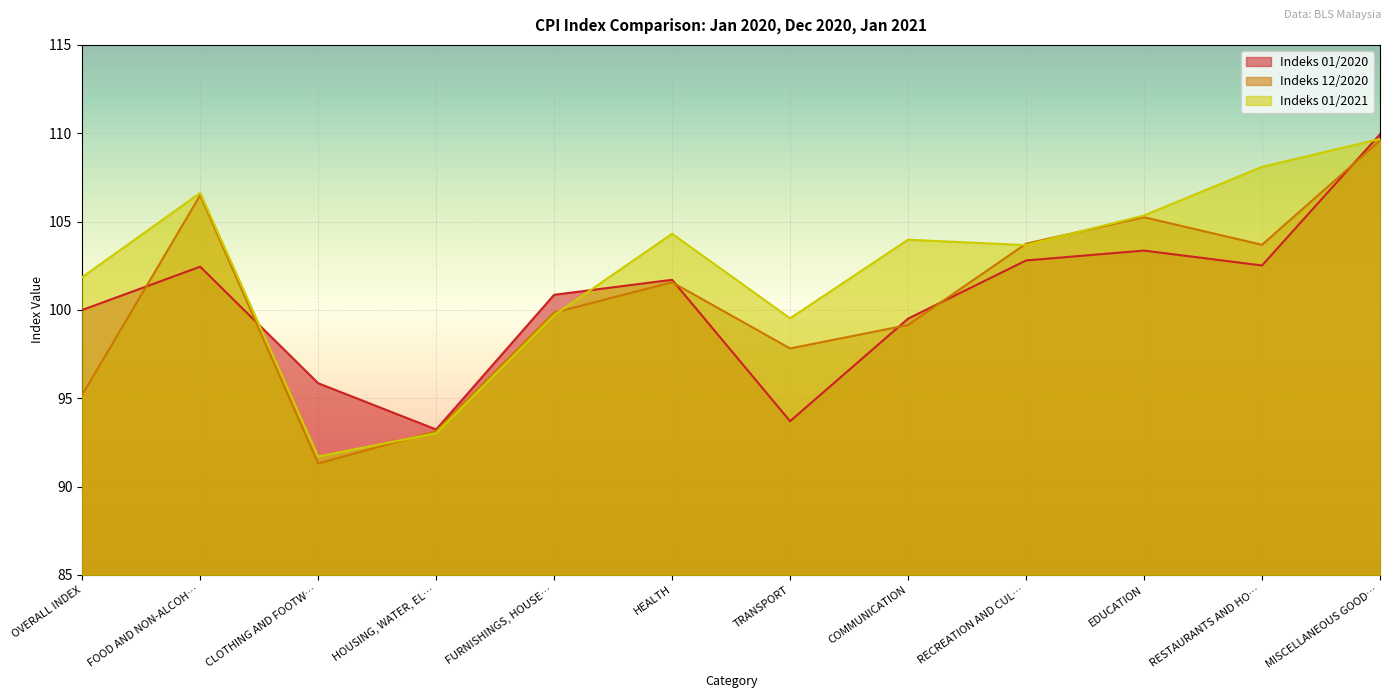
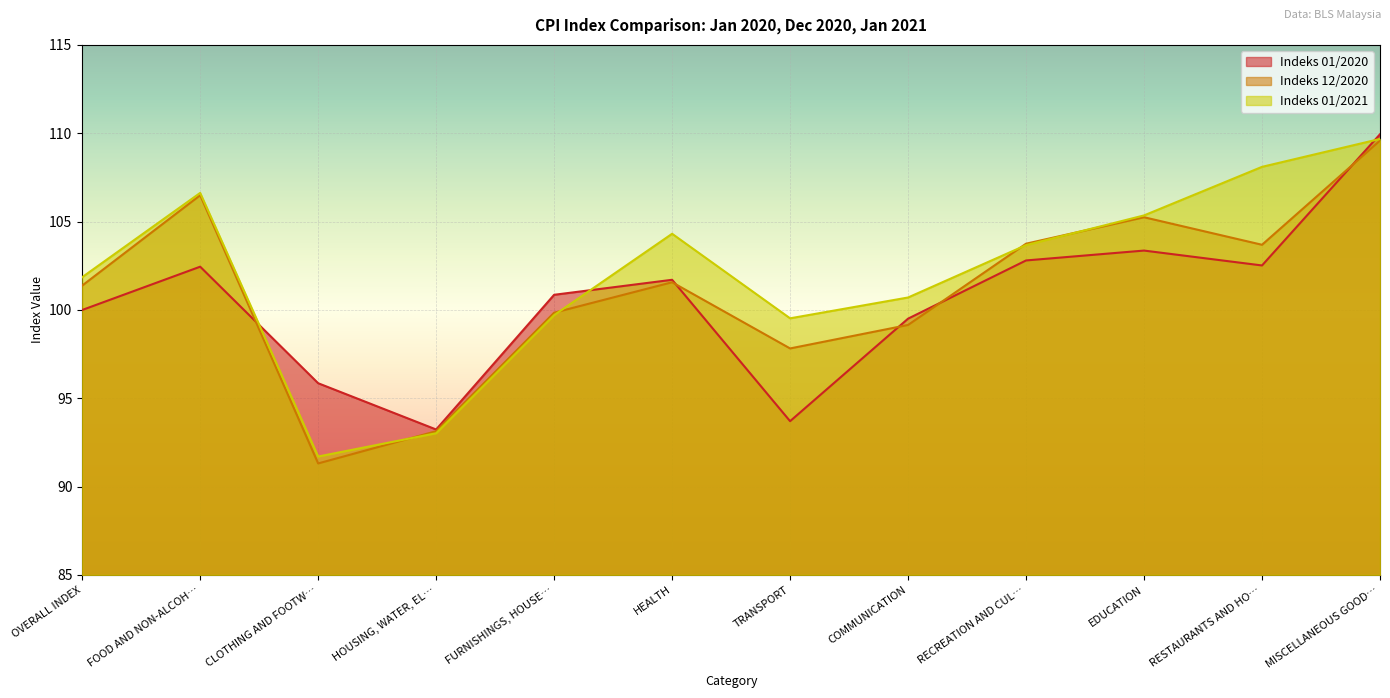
  {
    "Indeks 01/2020": {
      "OVERALL INDEX": 100.0,
      "FOOD AND NON-ALCOH…": 102.4,
      "CLOTHING AND FOOTW…": 95.8,
      "FURNISHINGS, HOUSE…": 100.9,
      "TRANSPORT": 93.7,
      "COMMUNICATION": 99.5,
      "RECREATION AND CUL…": 102.8,
      "EDUCATION": 103.4,
      "RESTAURANTS AND HO…": 102.5,
      "MISCELLANEOUS GOOD…": 109.9
    },
    "Indeks 12/2020": {
-     "OVERALL INDEX": 95.2,
+     "OVERALL INDEX": 101.4,
      "CLOTHING AND FOOTW…": 91.3,
      "TRANSPORT": 97.8,
      "COMMUNICATION": 99.1,
      "RESTAURANTS AND HO…": 103.7
    },
    "Indeks 01/2021": {
      "OVERALL INDEX": 101.9,
      "CLOTHING AND FOOTW…": 91.7,
      "HEALTH": 104.3,
      "TRANSPORT": 99.5,
-     "COMMUNICATION": 104.0,
+     "COMMUNICATION": 100.7,
      "RESTAURANTS AND HO…": 108.1
    }
  }
